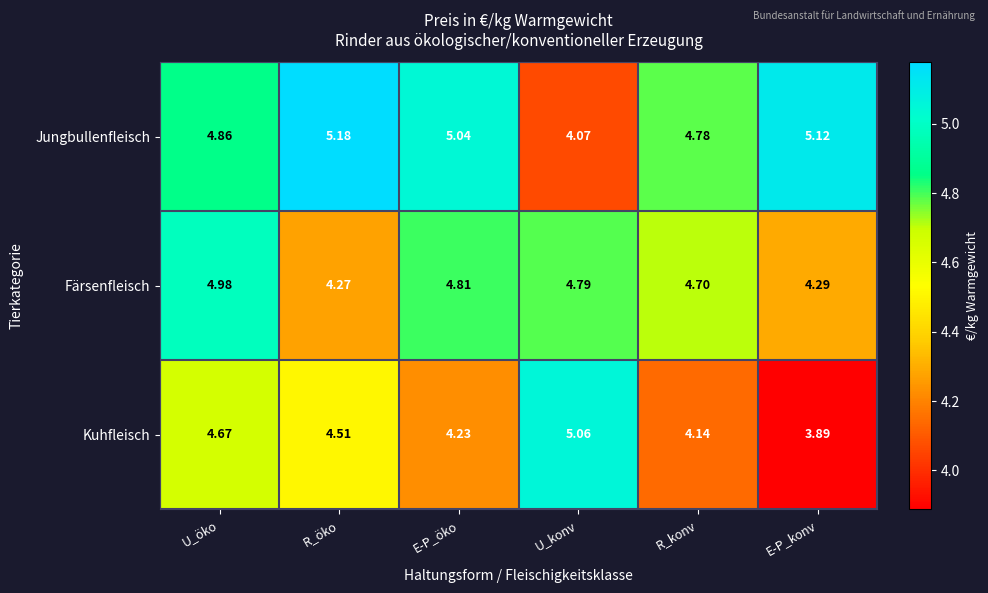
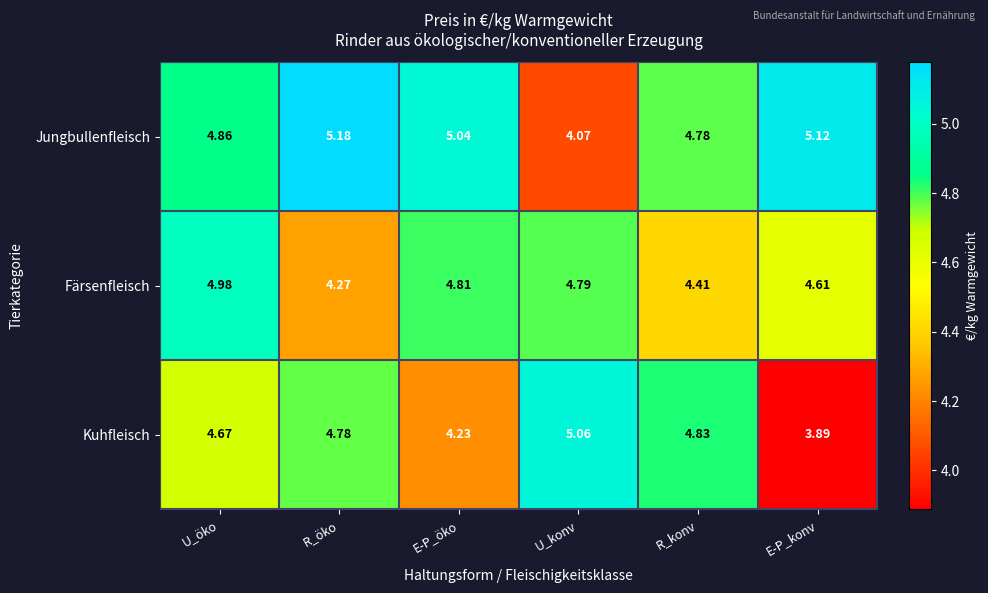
  {
    "Jungbullenfleisch": {
      "U_öko": 4.86,
      "R_öko": 5.18,
      "E-P_öko": 5.04,
      "U_konv": 4.07,
      "R_konv": 4.78,
      "E-P_konv": 5.12
    },
    "Färsenfleisch": {
      "U_öko": 4.98,
      "R_öko": 4.27,
      "E-P_öko": 4.81,
      "U_konv": 4.79,
-     "R_konv": 4.70,
-     "E-P_konv": 4.29
+     "R_konv": 4.41,
+     "E-P_konv": 4.61
    },
    "Kuhfleisch": {
      "U_öko": 4.67,
-     "R_öko": 4.51,
+     "R_öko": 4.78,
      "E-P_öko": 4.23,
      "U_konv": 5.06,
-     "R_konv": 4.14,
+     "R_konv": 4.83,
      "E-P_konv": 3.89
    }
  }
